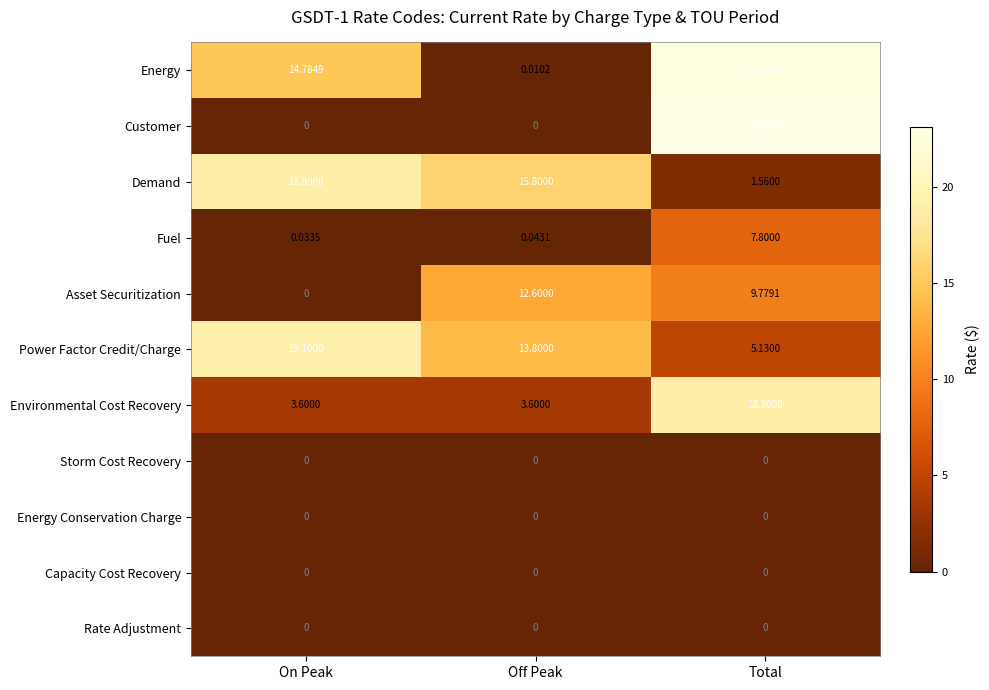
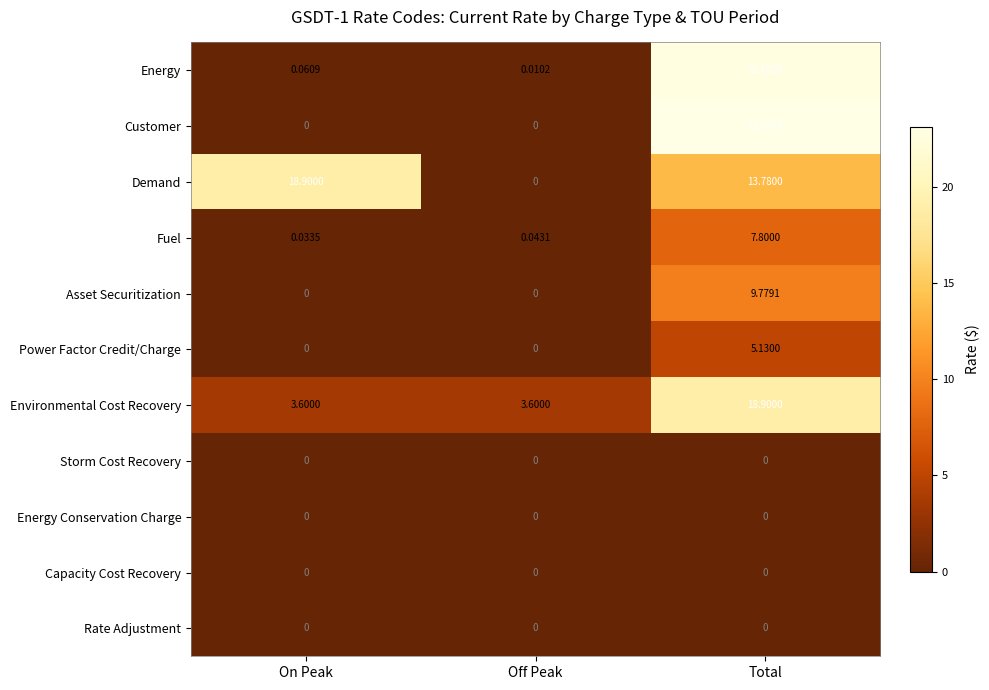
  {
    "Energy": {
-     "On Peak": 14.7849,
+     "On Peak": 0.0609,
      "Off Peak": 0.0102
    },
    "Customer": {
      "On Peak": 0,
      "Off Peak": 0
    },
    "Demand": {
      "On Peak": 18.9000,
-     "Off Peak": 15.8000,
-     "Total": 1.5600
+     "Off Peak": 0,
+     "Total": 13.7800
    },
    "Fuel": {
      "On Peak": 0.0335,
      "Off Peak": 0.0431,
      "Total": 7.8000
    },
    "Asset Securitization": {
      "On Peak": 0,
-     "Off Peak": 12.6000,
+     "Off Peak": 0,
      "Total": 9.7791
    },
    "Power Factor Credit/Charge": {
-     "On Peak": 19.1000,
-     "Off Peak": 13.8000,
+     "On Peak": 0,
+     "Off Peak": 0,
      "Total": 5.1300
    },
    "Environmental Cost Recovery": {
      "On Peak": 3.6000,
      "Off Peak": 3.6000,
      "Total": 18.9000
    },
    "Storm Cost Recovery": {
      "On Peak": 0,
      "Off Peak": 0,
      "Total": 0
    },
    "Energy Conservation Charge": {
      "On Peak": 0,
      "Off Peak": 0,
      "Total": 0
    },
    "Capacity Cost Recovery": {
      "On Peak": 0,
      "Off Peak": 0,
      "Total": 0
    },
    "Rate Adjustment": {
      "On Peak": 0,
      "Off Peak": 0,
      "Total": 0
    }
  }
